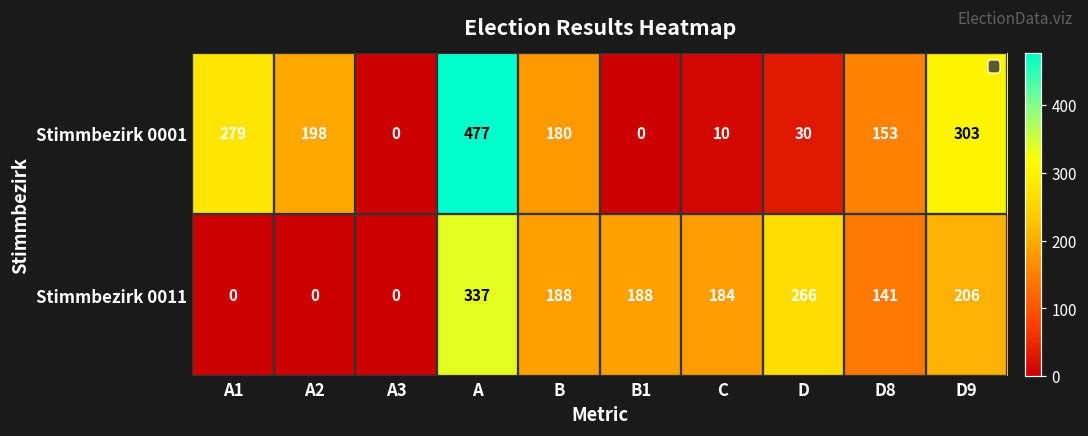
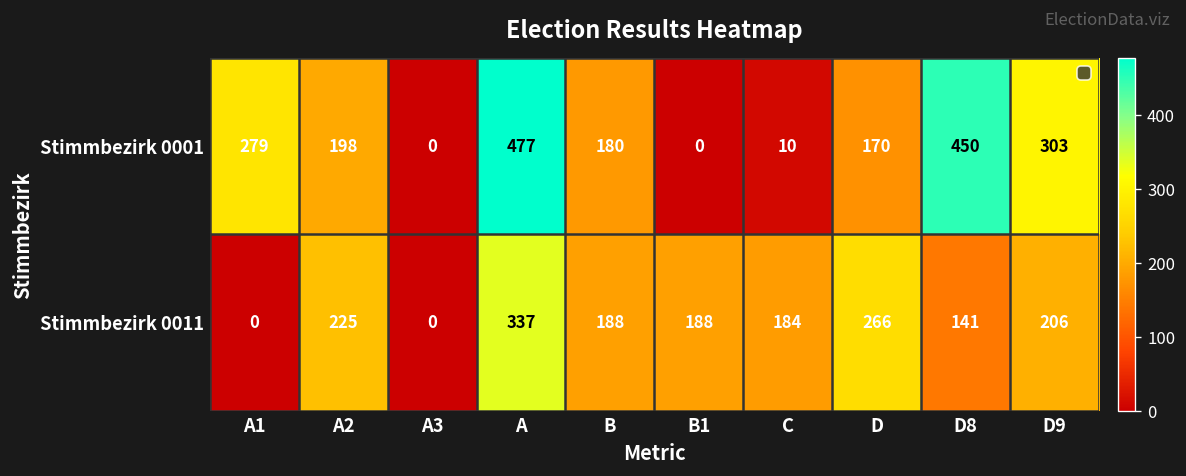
  {
    "Stimmbezirk 0001": {
      "A1": 279,
      "A2": 198,
      "A3": 0,
      "A": 477,
      "B": 180,
      "B1": 0,
      "C": 10,
-     "D": 30,
-     "D8": 153,
+     "D": 170,
+     "D8": 450,
      "D9": 303
    },
    "Stimmbezirk 0011": {
      "A1": 0,
-     "A2": 0,
+     "A2": 225,
      "A3": 0,
      "A": 337,
      "B": 188,
      "B1": 188,
      "C": 184,
      "D": 266,
      "D8": 141,
      "D9": 206
    }
  }
